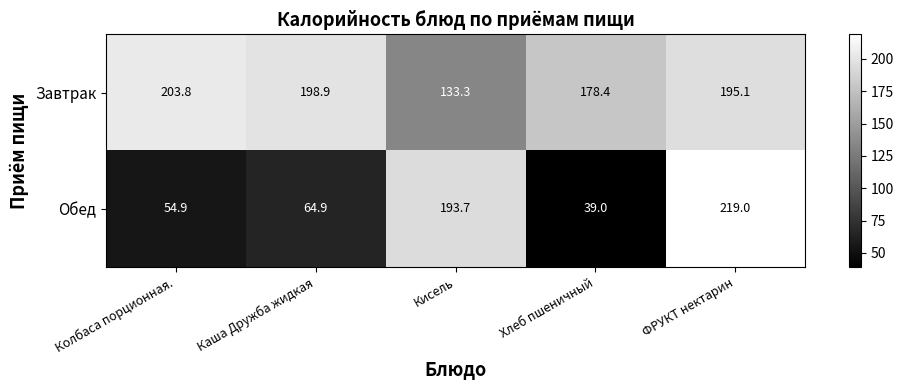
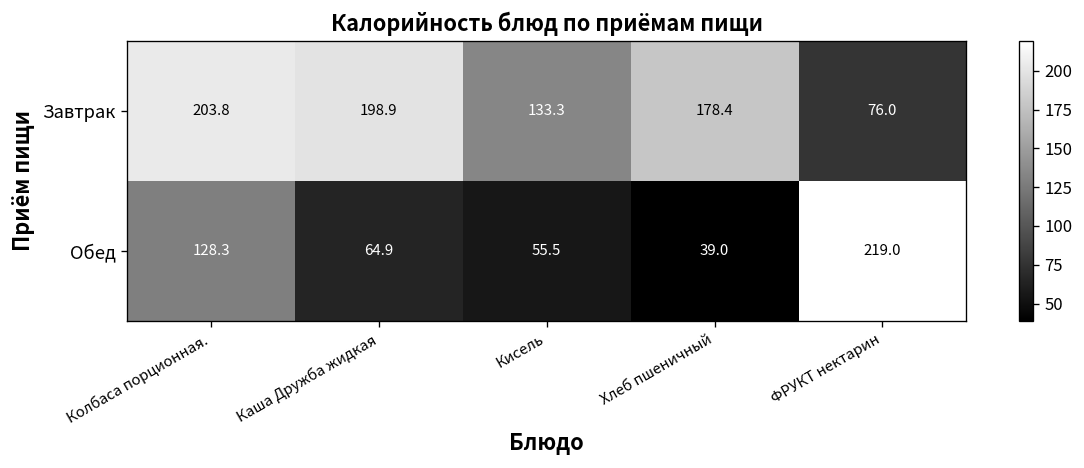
  {
    "Завтрак": {
      "Колбаса порционная.": 203.8,
      "Каша Дружба жидкая": 198.9,
      "Кисель": 133.3,
      "Хлеб пшеничный": 178.4,
-     "ФРУКТ нектарин": 195.1
+     "ФРУКТ нектарин": 76.0
    },
    "Обед": {
-     "Колбаса порционная.": 54.9,
+     "Колбаса порционная.": 128.3,
      "Каша Дружба жидкая": 64.9,
-     "Кисель": 193.7,
+     "Кисель": 55.5,
      "Хлеб пшеничный": 39.0,
      "ФРУКТ нектарин": 219.0
    }
  }
